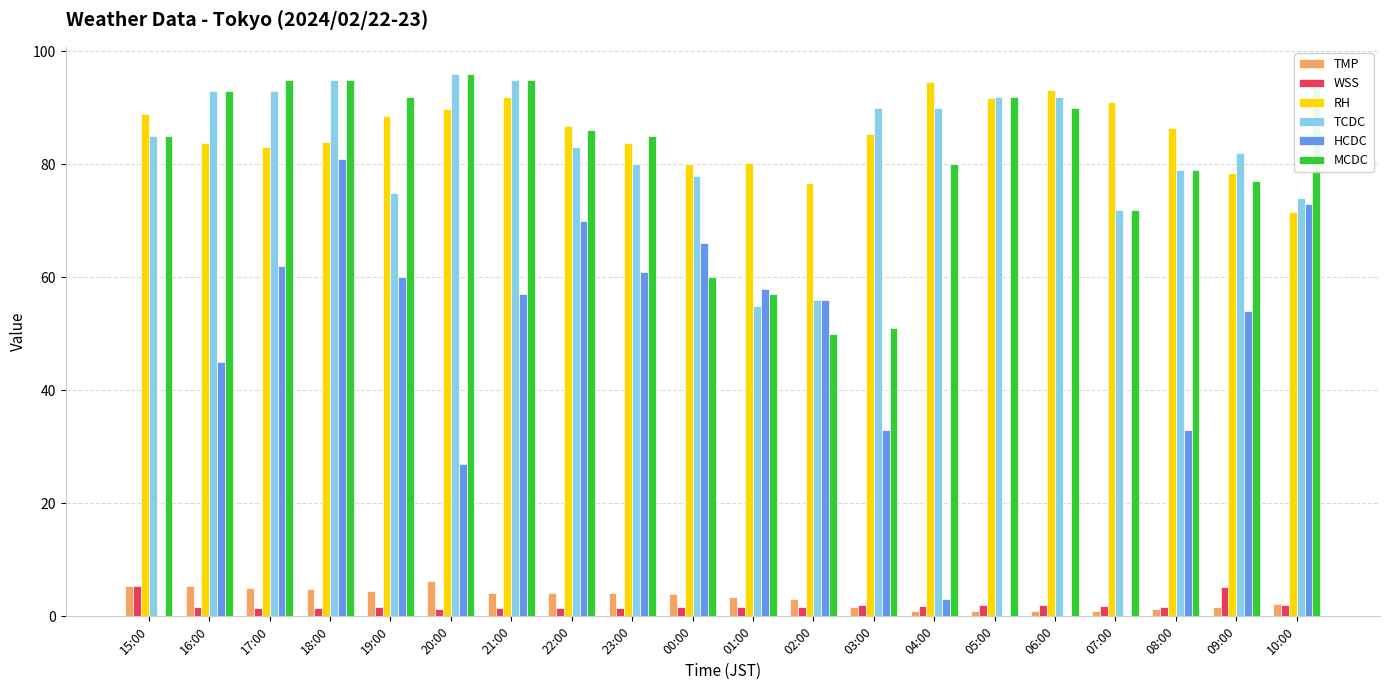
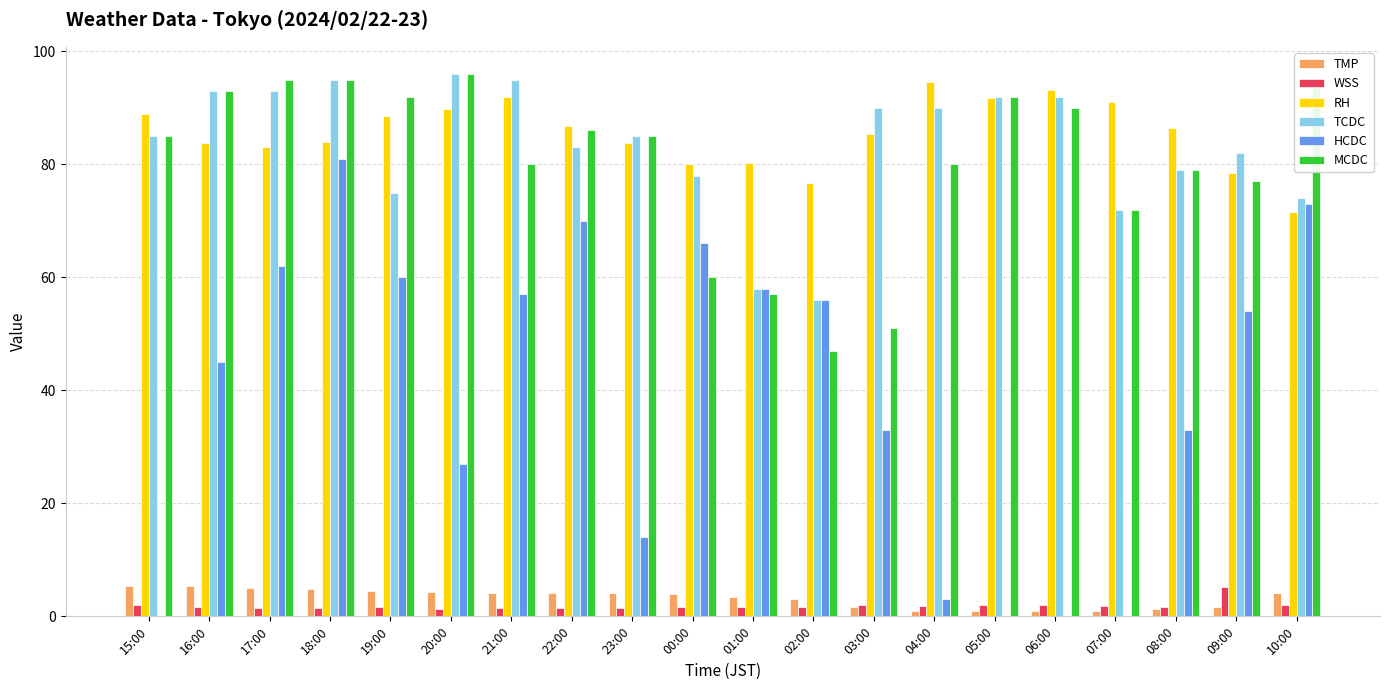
  {
    "TMP": {
      "15:00": 5,
      "16:00": 5,
      "17:00": 5,
      "18:00": 5,
      "19:00": 5,
-     "20:00": 6,
+     "20:00": 4,
      "21:00": 4,
      "22:00": 4,
      "23:00": 4,
      "00:00": 4,
      "01:00": 4,
      "02:00": 3,
      "03:00": 2,
      "04:00": 1,
      "05:00": 1,
      "06:00": 1,
      "07:00": 1,
      "08:00": 1,
      "09:00": 2,
-     "10:00": 2
+     "10:00": 4
    },
    "WSS": {
-     "15:00": 5,
+     "15:00": 2,
      "16:00": 2,
      "17:00": 2,
      "18:00": 2,
      "19:00": 2,
      "20:00": 1,
      "21:00": 1,
      "22:00": 1,
      "23:00": 1,
      "00:00": 2,
      "01:00": 2,
      "02:00": 2,
      "03:00": 2,
      "04:00": 2,
      "05:00": 2,
      "06:00": 2,
      "07:00": 2,
      "08:00": 2,
      "09:00": 5,
      "10:00": 2
    },
    "RH": {
      "15:00": 89,
      "16:00": 84,
      "17:00": 83,
      "18:00": 84,
      "19:00": 89,
      "20:00": 90,
      "21:00": 92,
      "22:00": 87,
      "23:00": 84,
      "00:00": 80,
      "01:00": 80,
      "02:00": 77,
      "03:00": 85,
      "04:00": 95,
      "05:00": 92,
      "06:00": 93,
      "07:00": 91,
      "08:00": 86,
      "09:00": 78,
      "10:00": 72
    },
    "TCDC": {
      "15:00": 85,
      "16:00": 93,
      "17:00": 93,
      "18:00": 95,
      "19:00": 75,
      "20:00": 96,
      "21:00": 95,
      "22:00": 83,
-     "23:00": 80,
+     "23:00": 85,
      "00:00": 78,
-     "01:00": 55,
+     "01:00": 58,
      "02:00": 56,
      "03:00": 90,
      "04:00": 90,
      "05:00": 92,
      "06:00": 92,
      "07:00": 72,
      "08:00": 79,
      "09:00": 82,
      "10:00": 74
    },
    "HCDC": {
      "15:00": 0,
      "16:00": 45,
      "17:00": 62,
      "18:00": 81,
      "19:00": 60,
      "20:00": 27,
      "21:00": 57,
      "22:00": 70,
-     "23:00": 61,
+     "23:00": 14,
      "00:00": 66,
      "01:00": 58,
      "02:00": 56,
      "03:00": 33,
      "04:00": 3,
      "05:00": 0,
      "06:00": 0,
      "07:00": 0,
      "08:00": 33,
      "09:00": 54,
      "10:00": 73
    },
    "MCDC": {
      "15:00": 85,
      "16:00": 93,
      "17:00": 95,
      "18:00": 95,
      "19:00": 92,
      "20:00": 96,
-     "21:00": 95,
+     "21:00": 80,
      "22:00": 86,
      "23:00": 85,
      "00:00": 60,
      "01:00": 57,
-     "02:00": 50,
+     "02:00": 47,
      "03:00": 51,
      "04:00": 80,
      "05:00": 92,
      "06:00": 90,
      "07:00": 72,
      "08:00": 79,
      "09:00": 77
    }
  }
